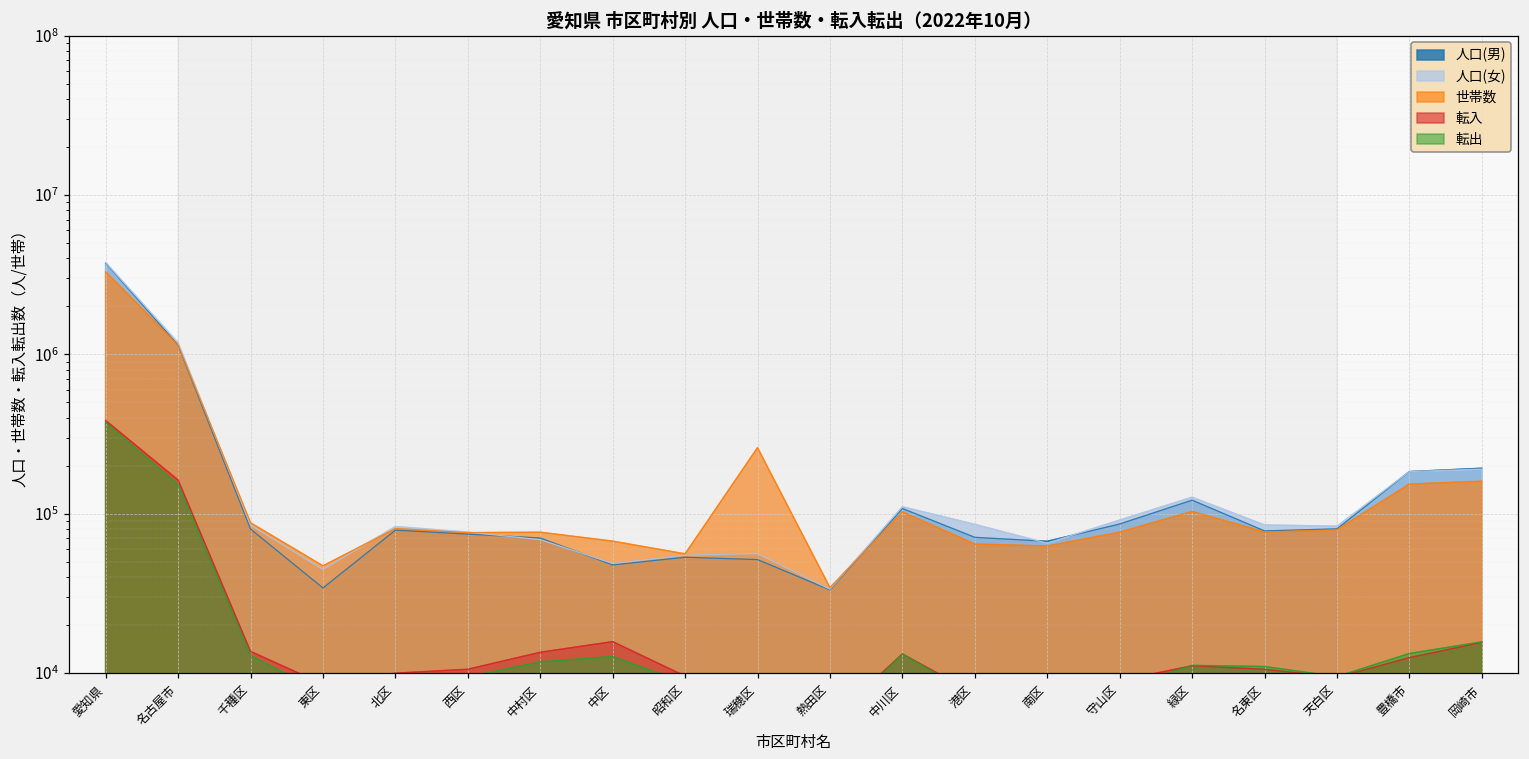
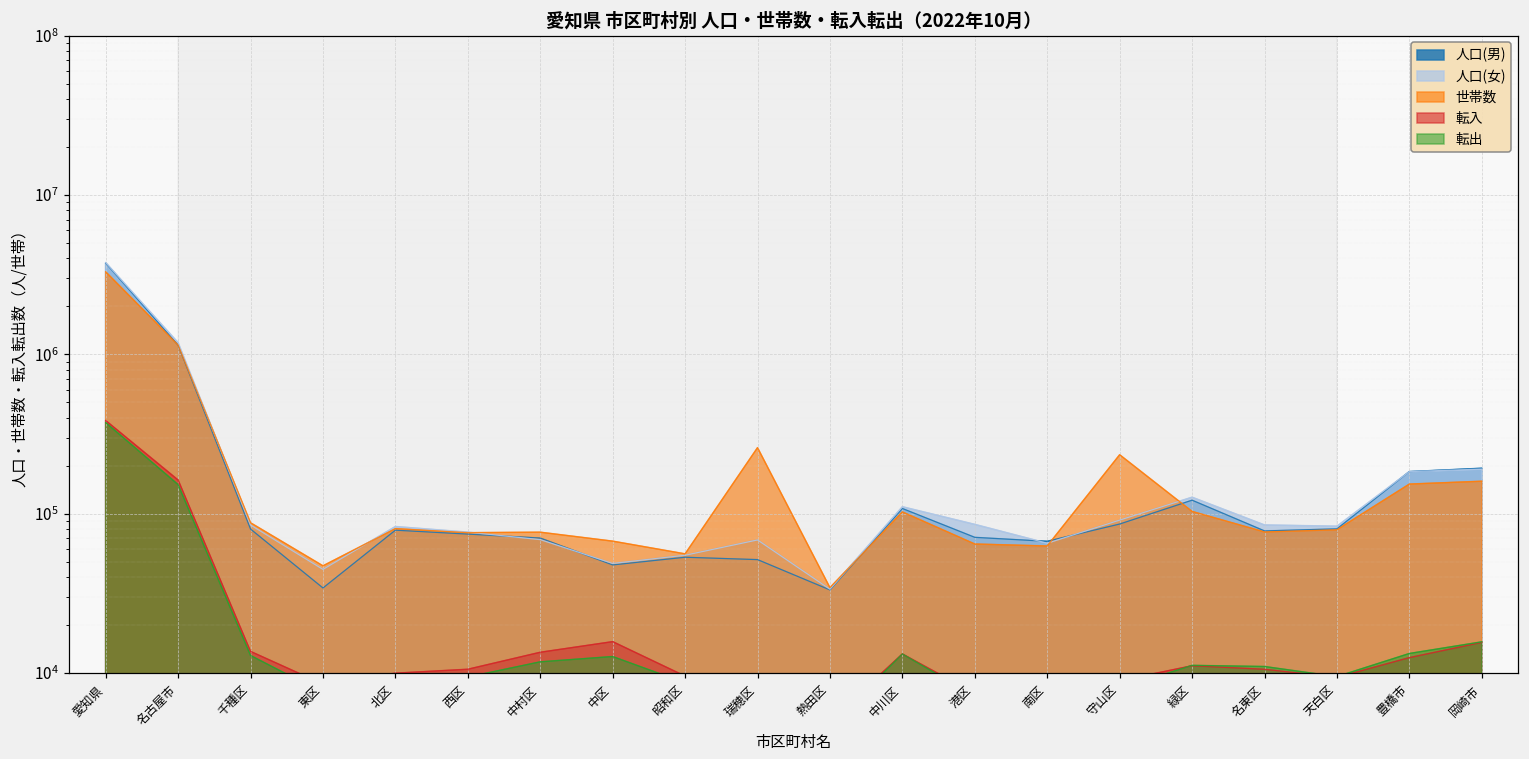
  {
    "人口(男)": {
      "千種区": 80000,
      "東区": 34000,
      "瑞穂区": 51000,
      "港区": 70000,
      "守山区": 90000,
      "緑区": 120000
    },
    "人口(女)": {
      "東区": 45000,
-     "瑞穂区": 56000,
+     "瑞穂区": 70000,
      "港区": 90000,
      "守山区": 90000,
      "緑区": 130000,
      "名東区": 80000
    },
    "世帯数": {
      "愛知県": 3300000,
      "東区": 47000,
      "中村区": 80000,
      "中区": 70000,
      "瑞穂区": 260000,
      "中川区": 100000,
      "港区": 60000,
-     "守山区": 80000,
+     "守山区": 230000,
      "緑区": 100000,
      "豊橋市": 150000,
      "岡崎市": 160000
    },
    "転入": {
      "名古屋市": 160000,
      "千種区": 14000,
      "西区": 11000,
      "中村区": 14000,
      "中区": 16000,
      "豊橋市": 12000
    },
    "転出": {
      "名古屋市": 150000,
      "千種区": 13000,
      "中村区": 12000,
      "中区": 13000,
      "豊橋市": 13000
    }
  }
